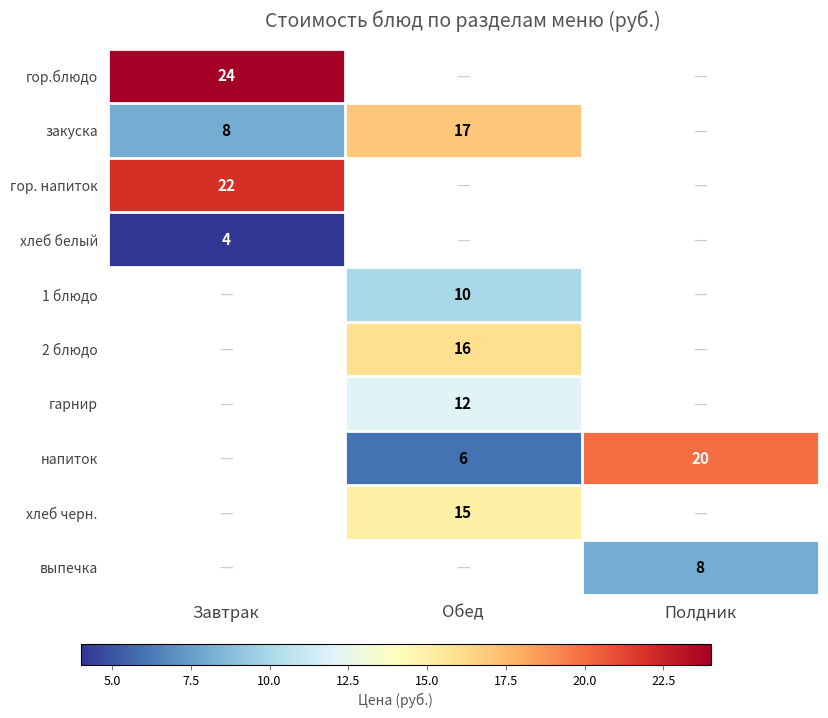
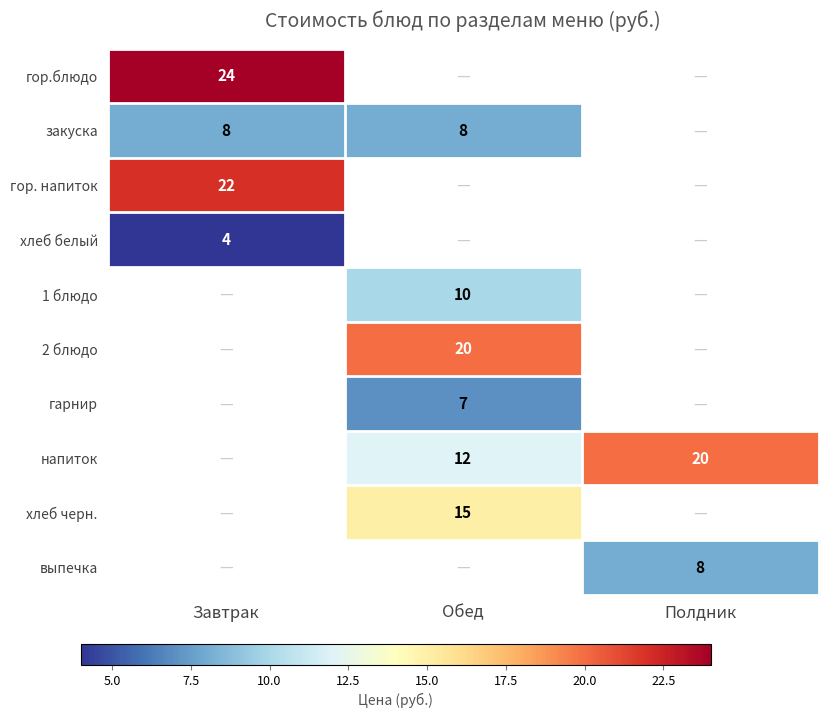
  {
    "гор.блюдо": {
      "Завтрак": 24
    },
    "закуска": {
      "Завтрак": 8,
-     "Обед": 17
+     "Обед": 8
    },
    "гор. напиток": {
      "Завтрак": 22
    },
    "хлеб белый": {
      "Завтрак": 4
    },
    "1 блюдо": {
      "Обед": 10
    },
    "2 блюдо": {
-     "Обед": 16
+     "Обед": 20
    },
    "гарнир": {
-     "Обед": 12
+     "Обед": 7
    },
    "напиток": {
-     "Обед": 6,
+     "Обед": 12,
      "Полдник": 20
    },
    "хлеб черн.": {
      "Обед": 15
    },
    "выпечка": {
      "Полдник": 8
    }
  }
